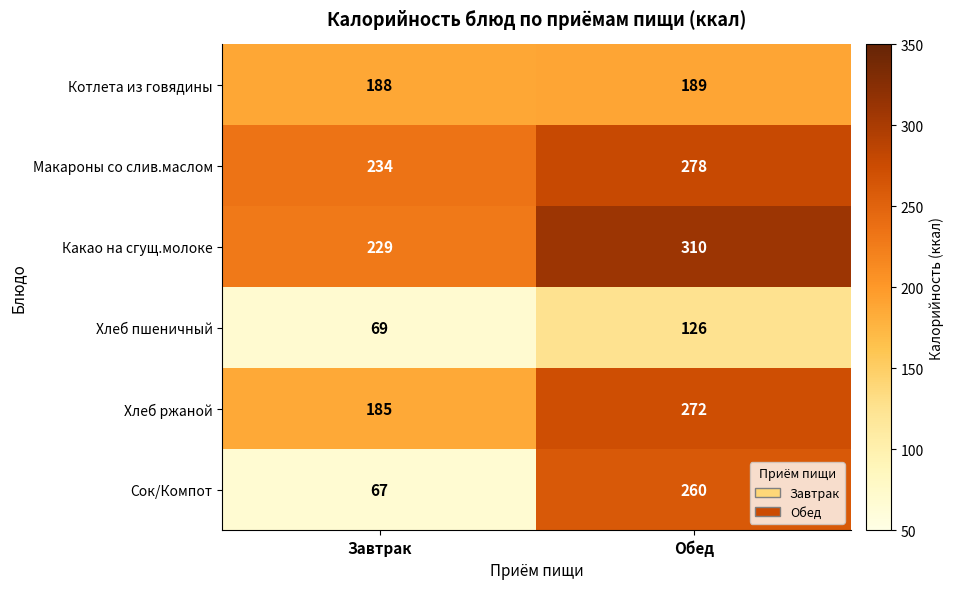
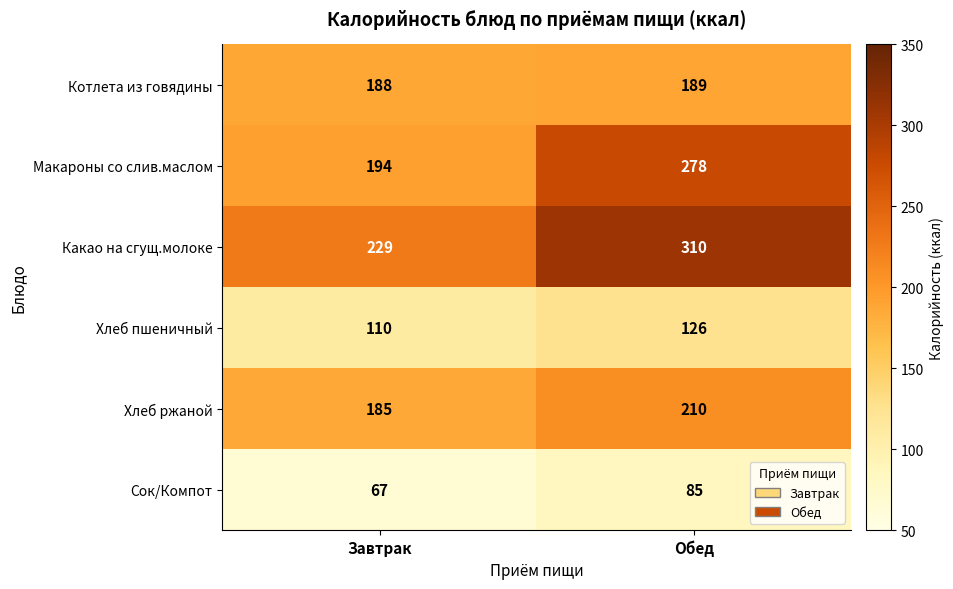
  {
    "Котлета из говядины": {
      "Завтрак": 188,
      "Обед": 189
    },
    "Макароны со слив.маслом": {
-     "Завтрак": 234,
+     "Завтрак": 194,
      "Обед": 278
    },
    "Какао на сгущ.молоке": {
      "Завтрак": 229,
      "Обед": 310
    },
    "Хлеб пшеничный": {
-     "Завтрак": 69,
+     "Завтрак": 110,
      "Обед": 126
    },
    "Хлеб ржаной": {
      "Завтрак": 185,
-     "Обед": 272
+     "Обед": 210
    },
    "Сок/Компот": {
      "Завтрак": 67,
-     "Обед": 260
+     "Обед": 85
    }
  }
